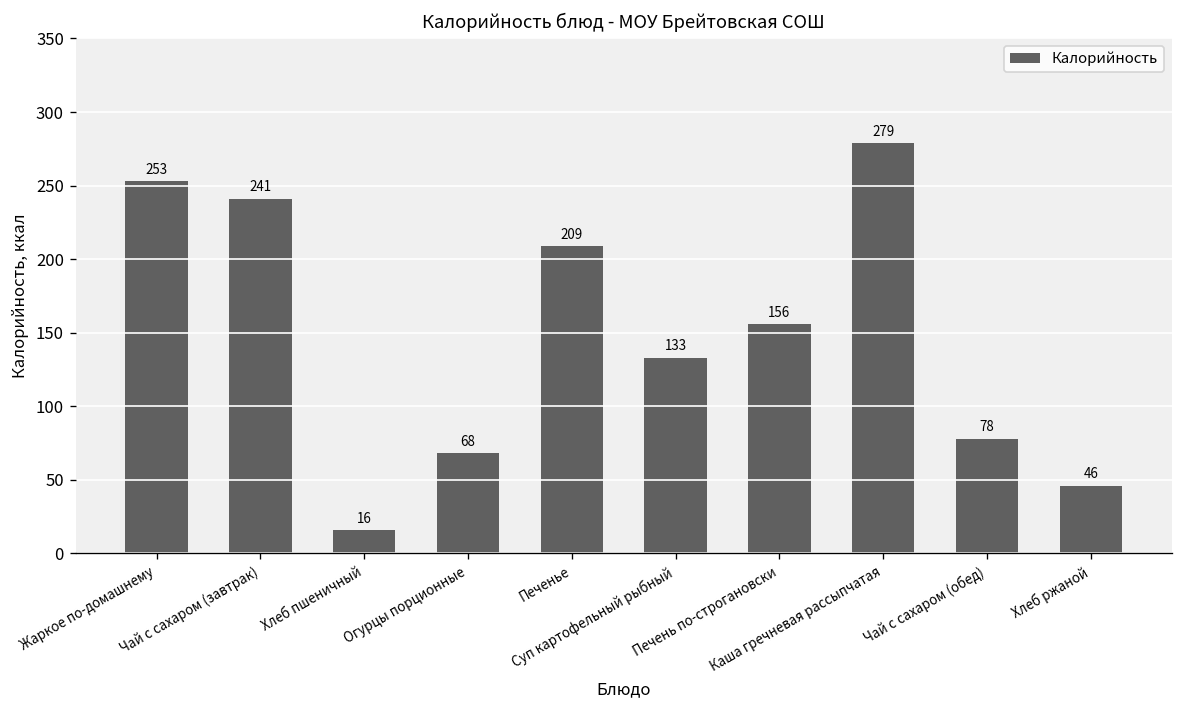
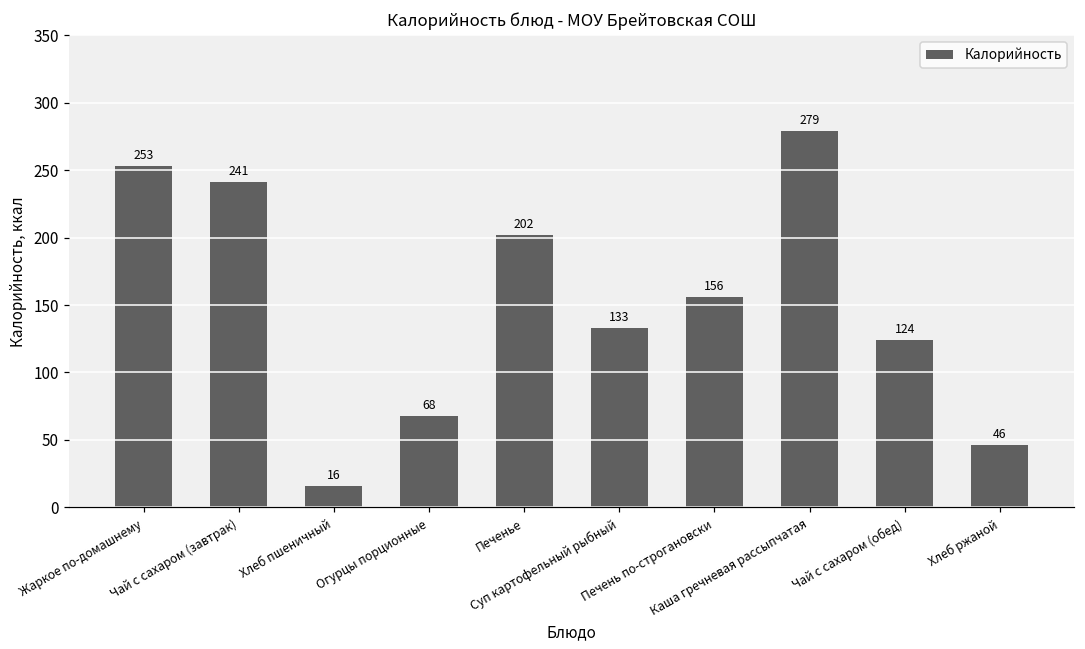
  {
    "Жаркое по-домашнему": 253,
    "Чай с сахаром (завтрак)": 241,
    "Хлеб пшеничный": 16,
    "Огурцы порционные": 68,
-   "Печенье": 209,
+   "Печенье": 202,
    "Суп картофельный рыбный": 133,
    "Печень по-строгановски": 156,
    "Каша гречневая рассыпчатая": 279,
-   "Чай с сахаром (обед)": 78,
+   "Чай с сахаром (обед)": 124,
    "Хлеб ржаной": 46
  }
